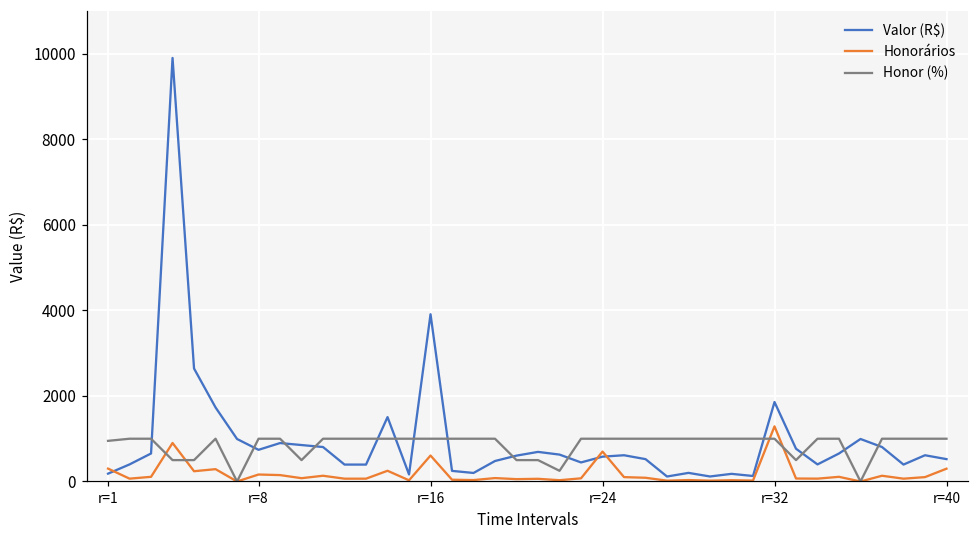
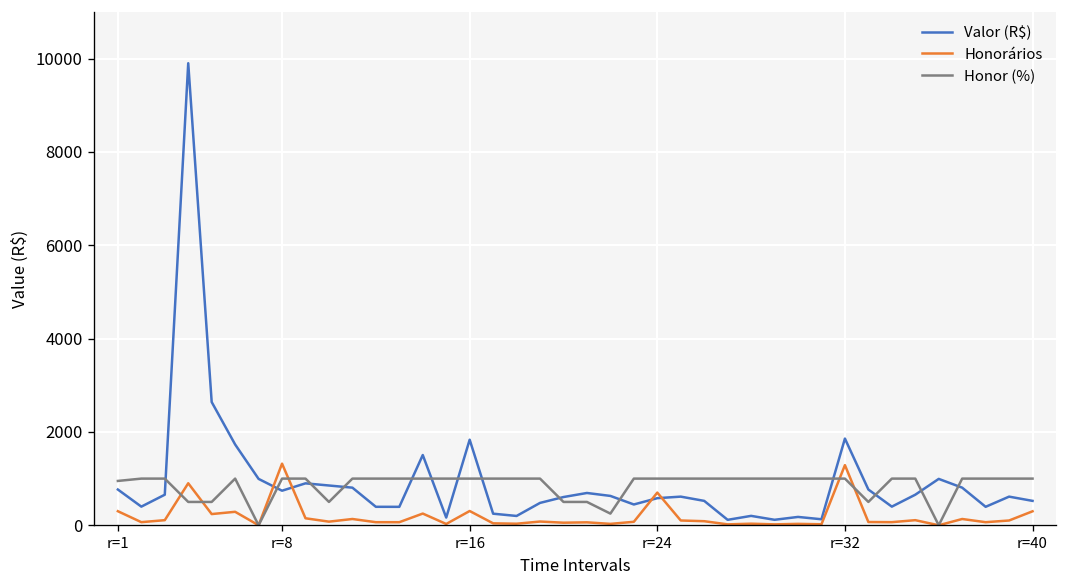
  {
    "Valor (R$)": {
-     "r=1": 200,
+     "r=1": 800,
      "r=8": 700,
-     "r=16": 3900,
+     "r=16": 1800,
      "r=24": 600,
      "r=32": 1900,
      "r=40": 500
    },
    "Honorários": {
      "r=1": 300,
-     "r=8": 200,
-     "r=16": 600,
+     "r=8": 1300,
+     "r=16": 300,
      "r=24": 700,
      "r=32": 1300,
      "r=40": 300
    },
    "Honor (%)": {
      "r=1": 1000,
      "r=8": 1000,
      "r=16": 1000,
      "r=24": 1000,
      "r=32": 1000,
      "r=40": 1000
    }
  }
